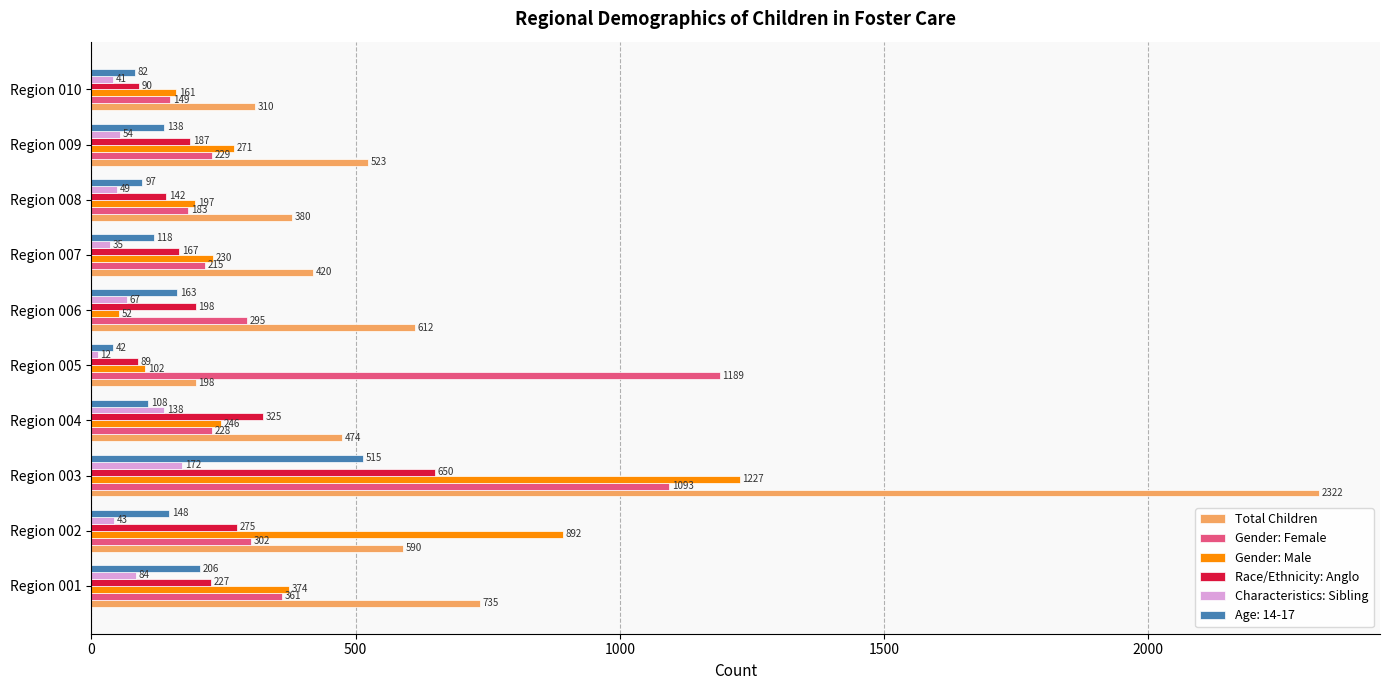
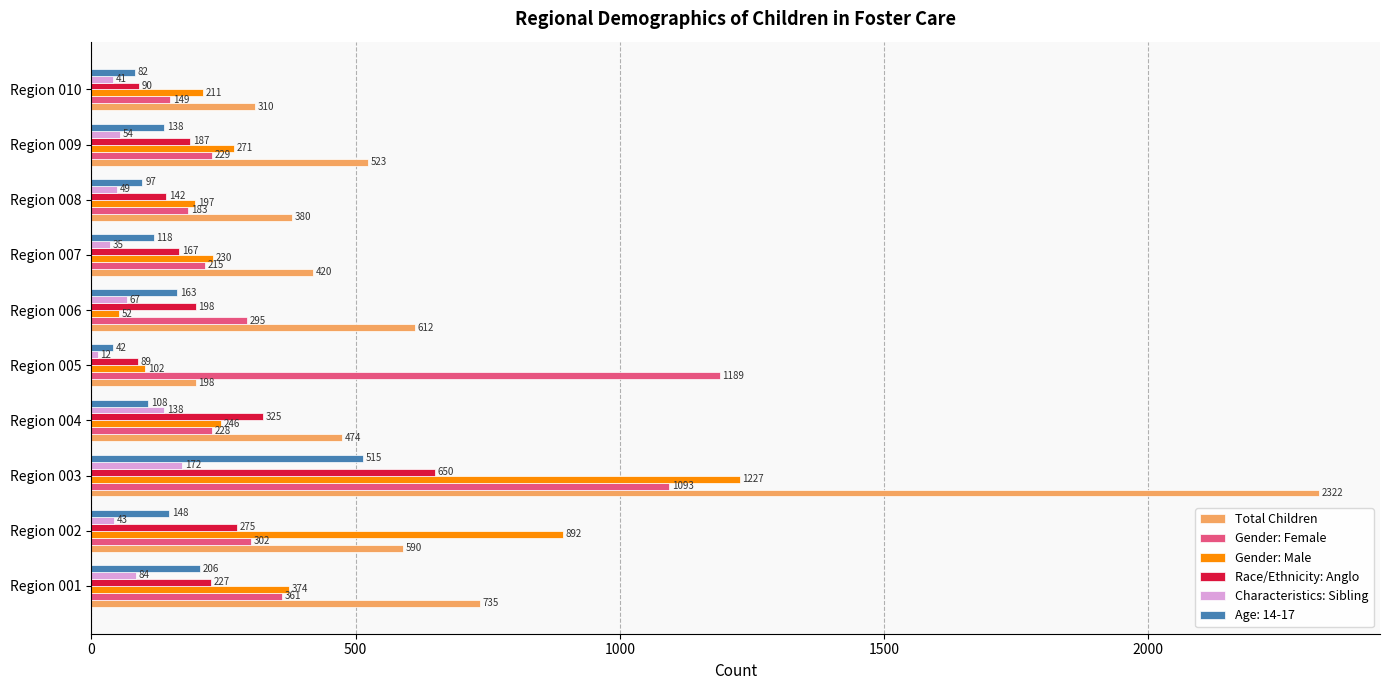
  {
    "Total Children": {
      "Region 010": 310,
      "Region 009": 523,
      "Region 008": 380,
      "Region 007": 420,
      "Region 006": 612,
      "Region 005": 198,
      "Region 004": 474,
      "Region 003": 2322,
      "Region 002": 590,
      "Region 001": 735
    },
    "Gender: Female": {
      "Region 010": 149,
      "Region 009": 229,
      "Region 006": 295,
      "Region 005": 1189,
      "Region 004": 228,
      "Region 003": 1093,
      "Region 002": 302
    },
    "Gender: Male": {
-     "Region 010": 161,
+     "Region 010": 211,
      "Region 009": 271,
      "Region 006": 52,
      "Region 005": 102,
      "Region 004": 246,
      "Region 003": 1227,
      "Region 002": 892
    },
    "Race/Ethnicity: Anglo": {
      "Region 010": 90,
      "Region 009": 187,
      "Region 008": 142,
      "Region 007": 167,
      "Region 006": 198,
      "Region 005": 89,
      "Region 004": 325,
      "Region 003": 650,
      "Region 002": 275,
      "Region 001": 227
    },
    "Characteristics: Sibling": {
      "Region 010": 41,
      "Region 009": 54,
      "Region 008": 49,
      "Region 007": 35,
      "Region 006": 67,
      "Region 005": 12,
      "Region 004": 138,
      "Region 003": 172,
      "Region 002": 43,
      "Region 001": 84
    },
    "Age: 14-17": {
      "Region 010": 82,
      "Region 009": 138,
      "Region 008": 97,
      "Region 007": 118,
      "Region 006": 163,
      "Region 005": 42,
      "Region 004": 108,
      "Region 003": 515,
      "Region 002": 148,
      "Region 001": 206
    }
  }
